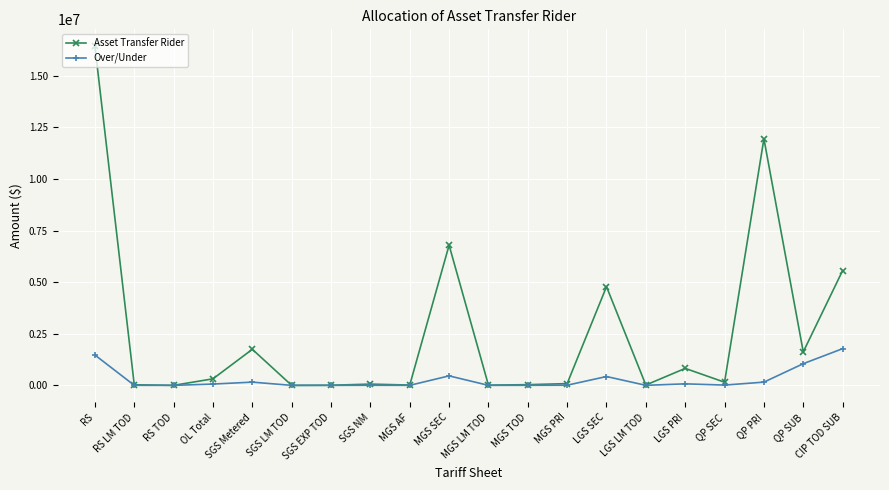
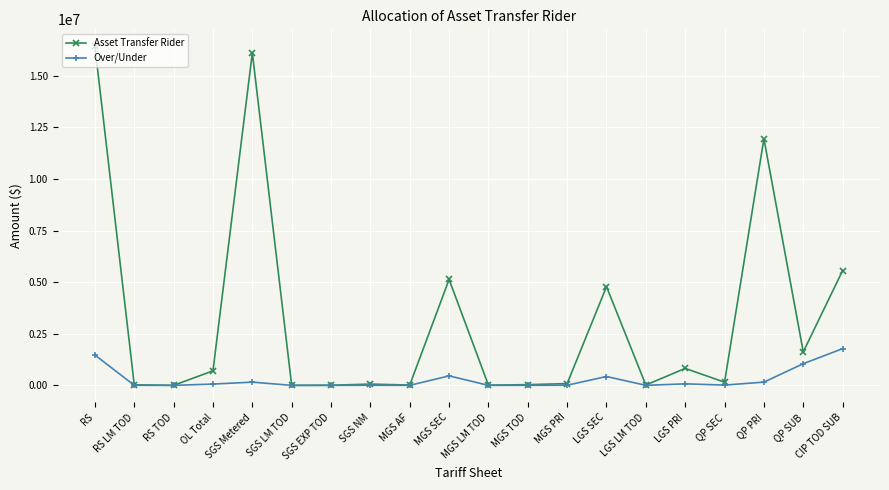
  {
    "Asset Transfer Rider": {
-     "OL Total": 300000,
-     "SGS Metered": 1700000,
-     "MGS SEC": 6800000,
+     "OL Total": 700000,
+     "SGS Metered": 16100000,
+     "MGS SEC": 5100000,
      "LGS SEC": 4800000,
      "LGS PRI": 800000,
      "QP SEC": 200000,
      "QP PRI": 12000000,
      "QP SUB": 1600000,
      "CIP TOD SUB": 5600000
    },
    "Over/Under": {
      "RS": 1500000,
      "OL Total": 100000,
      "SGS Metered": 200000,
      "MGS SEC": 500000,
      "LGS SEC": 400000,
      "LGS PRI": 100000,
      "QP SEC": 0,
      "QP PRI": 200000,
      "QP SUB": 1100000,
      "CIP TOD SUB": 1800000
    }
  }
